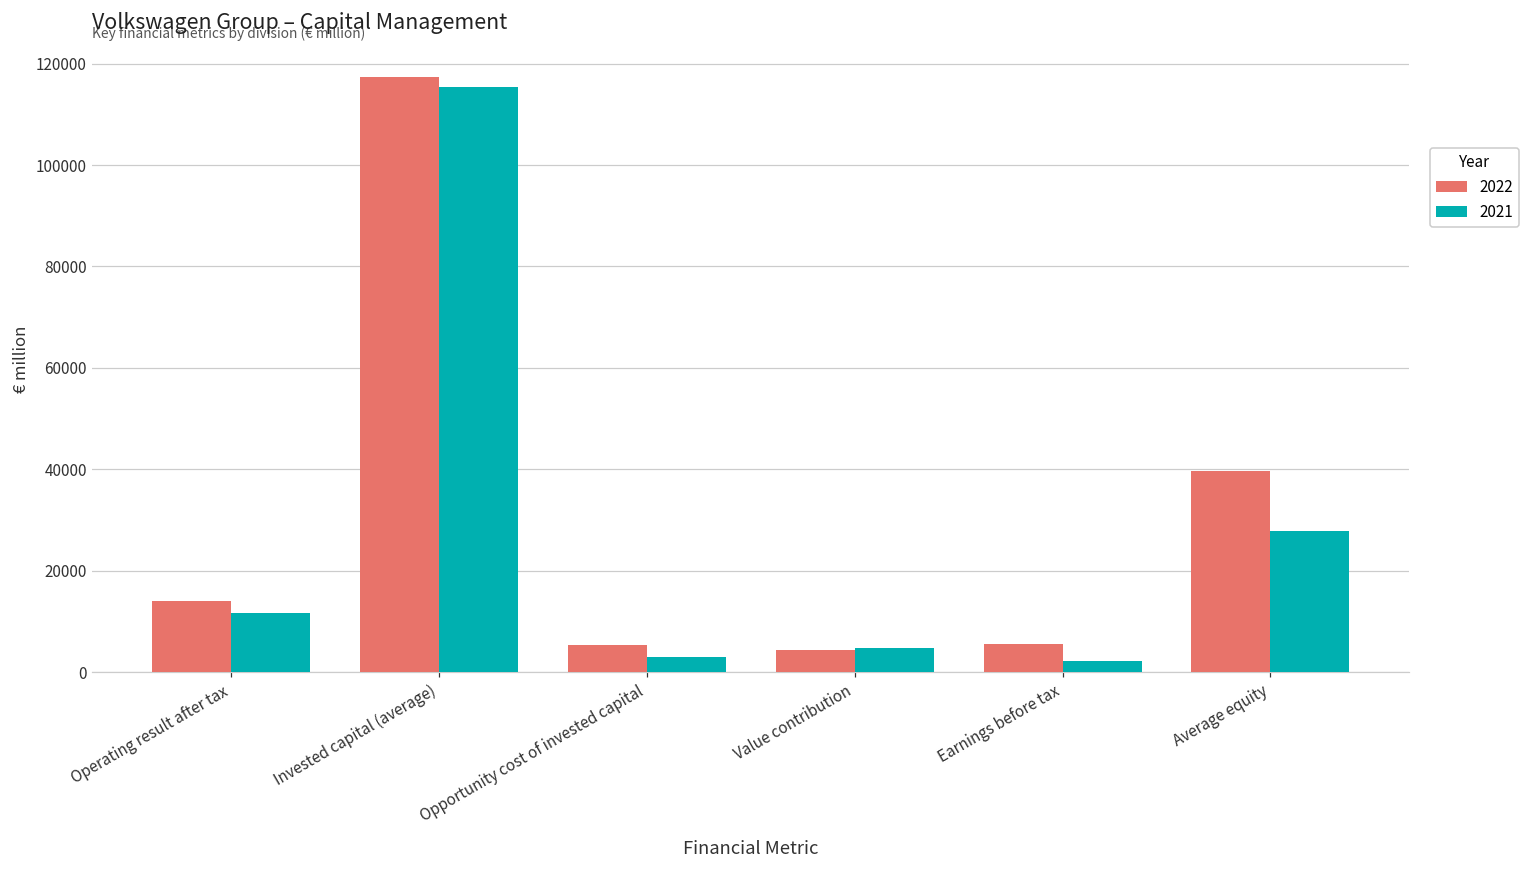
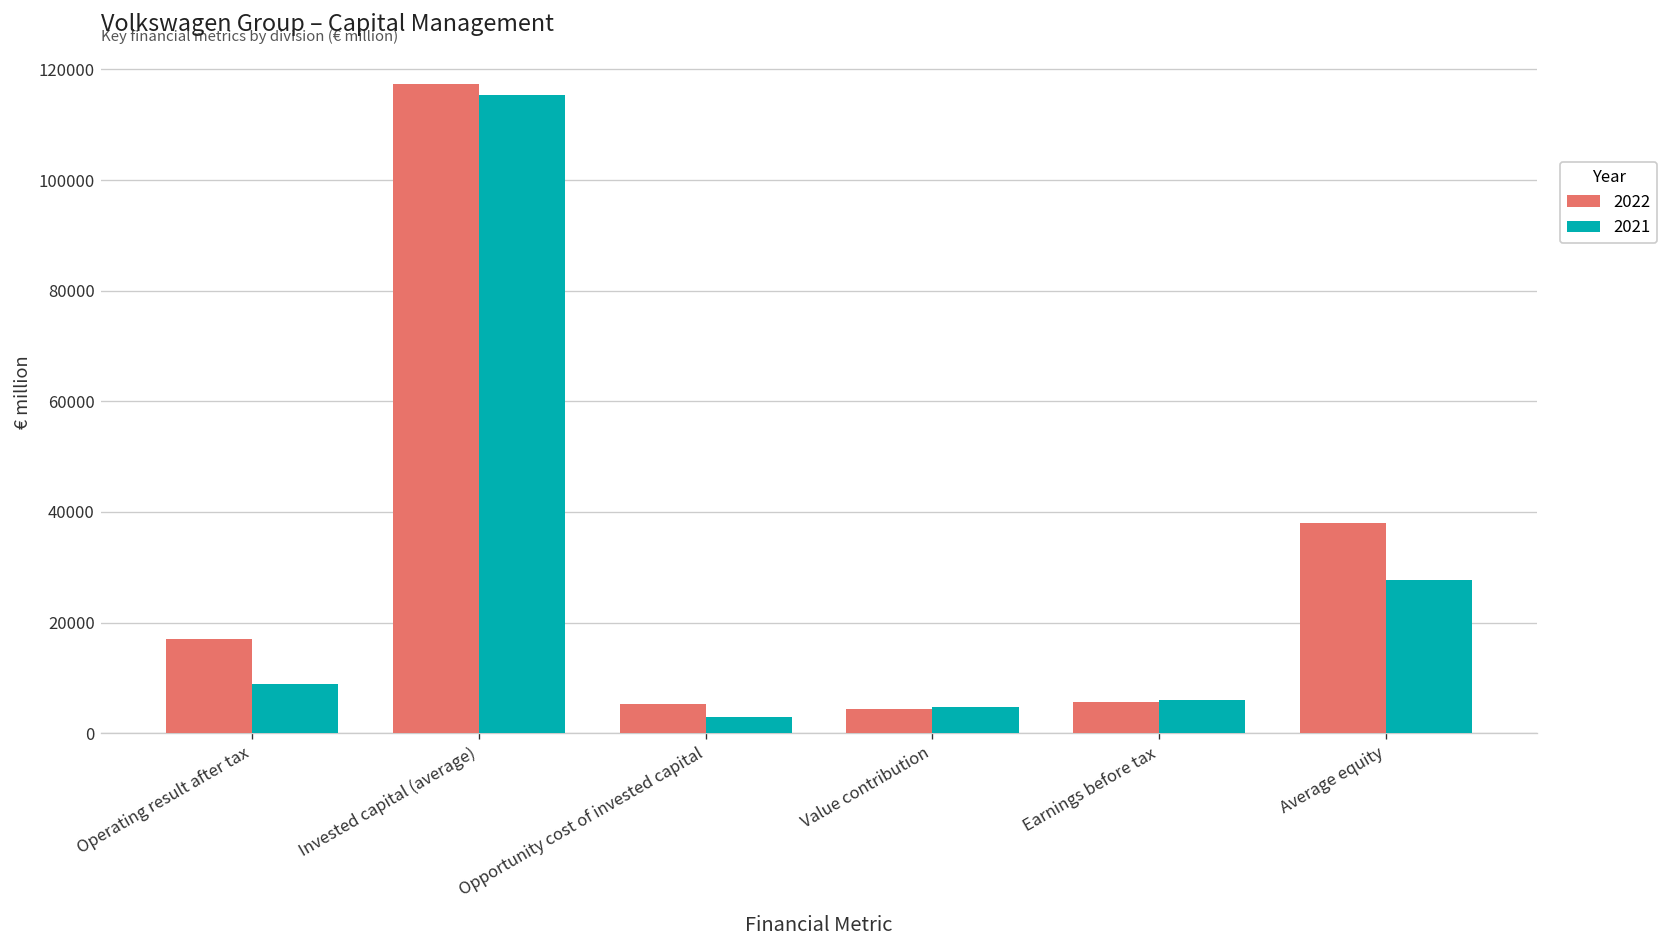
  {
    "2022": {
-     "Operating result after tax": 14000,
+     "Operating result after tax": 17000,
      "Invested capital (average)": 117000,
      "Opportunity cost of invested capital": 5000,
      "Value contribution": 4000,
      "Earnings before tax": 6000,
-     "Average equity": 40000
+     "Average equity": 38000
    },
    "2021": {
-     "Operating result after tax": 12000,
+     "Operating result after tax": 9000,
      "Invested capital (average)": 115000,
      "Opportunity cost of invested capital": 3000,
      "Value contribution": 5000,
-     "Earnings before tax": 2000,
+     "Earnings before tax": 6000,
      "Average equity": 28000
    }
  }
